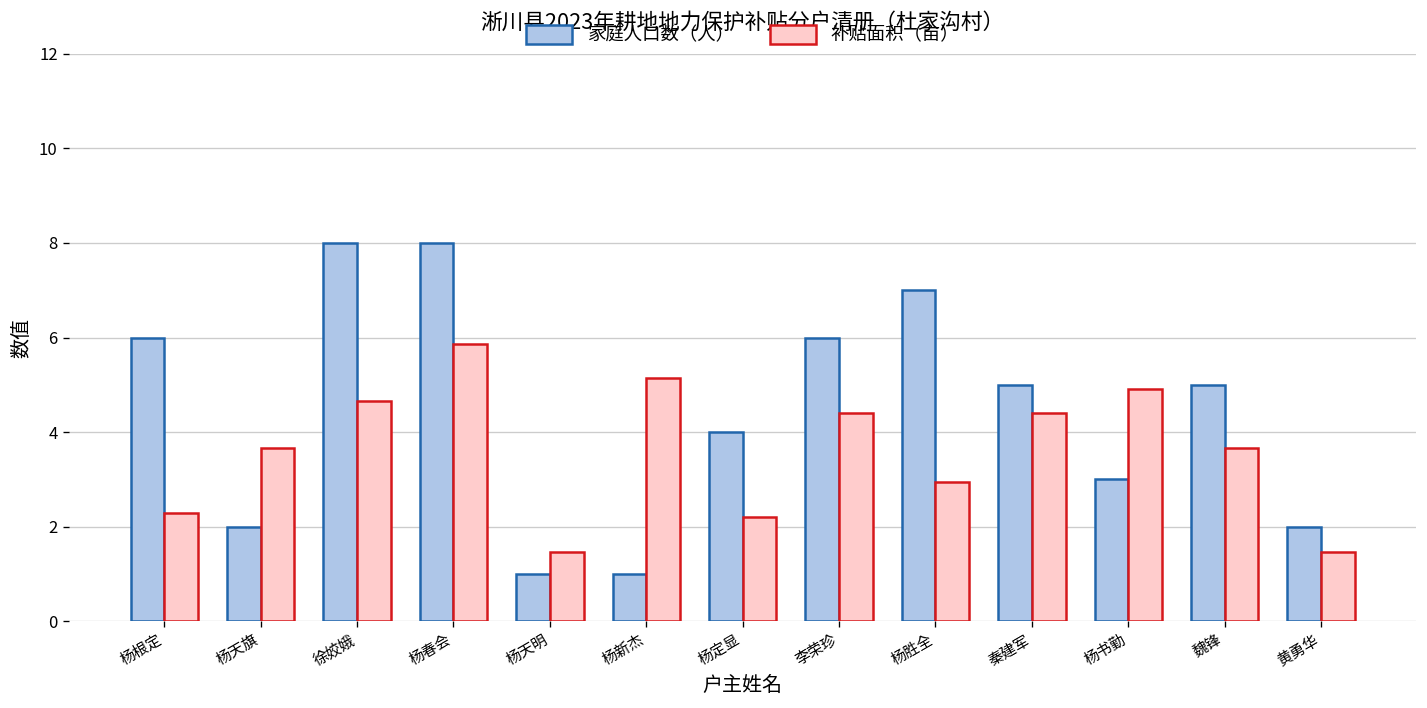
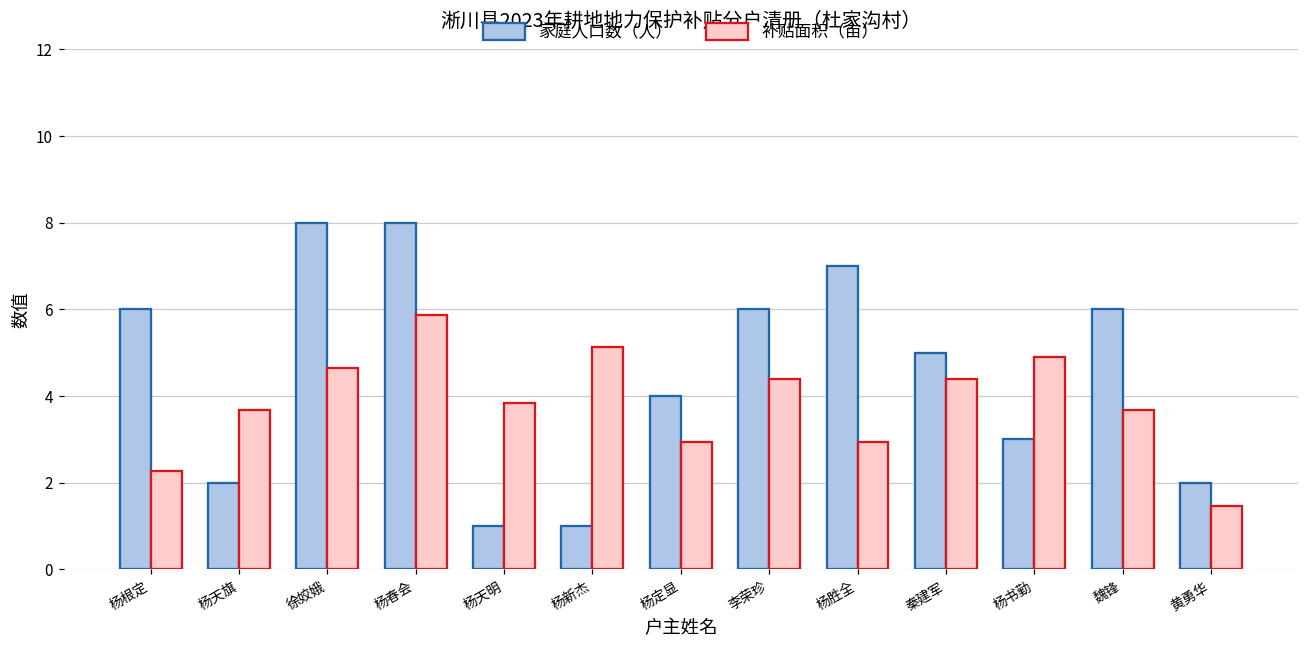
  {
    "家庭人口数（人）": {
      "杨根定": 6,
      "杨天旗": 2,
      "徐姣娥": 8,
      "杨春会": 8,
      "杨天明": 1,
      "杨新杰": 1,
      "杨定显": 4,
      "李荣珍": 6,
      "杨胜全": 7,
      "秦建军": 5,
      "杨书勤": 3,
-     "魏锋": 5,
+     "魏锋": 6,
      "黄勇华": 2
    },
    "补贴面积（亩）": {
      "杨根定": 2.3,
      "杨天旗": 3.7,
      "徐姣娥": 4.7,
      "杨春会": 5.9,
-     "杨天明": 1.5,
+     "杨天明": 3.9,
      "杨新杰": 5.1,
-     "杨定显": 2.2,
+     "杨定显": 2.9,
      "李荣珍": 4.4,
      "杨胜全": 2.9,
      "秦建军": 4.4,
      "杨书勤": 4.9,
      "魏锋": 3.7,
      "黄勇华": 1.5
    }
  }
